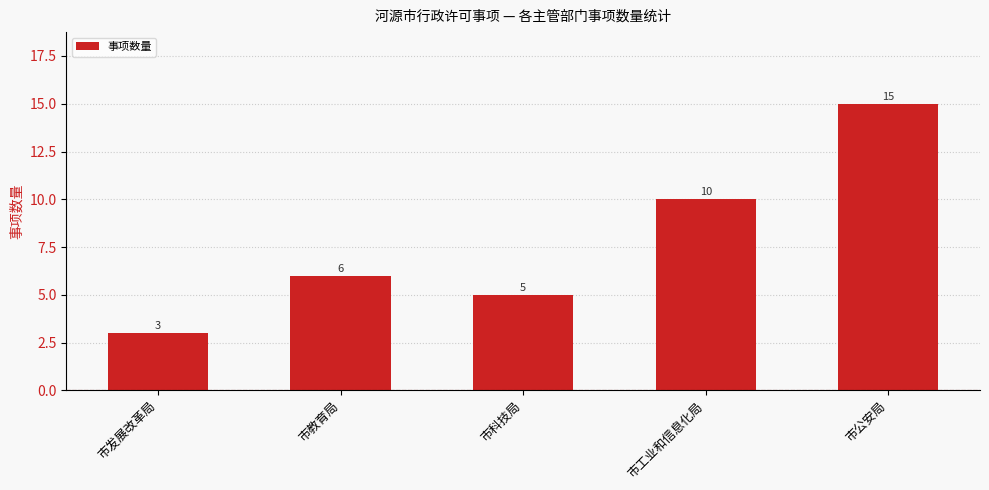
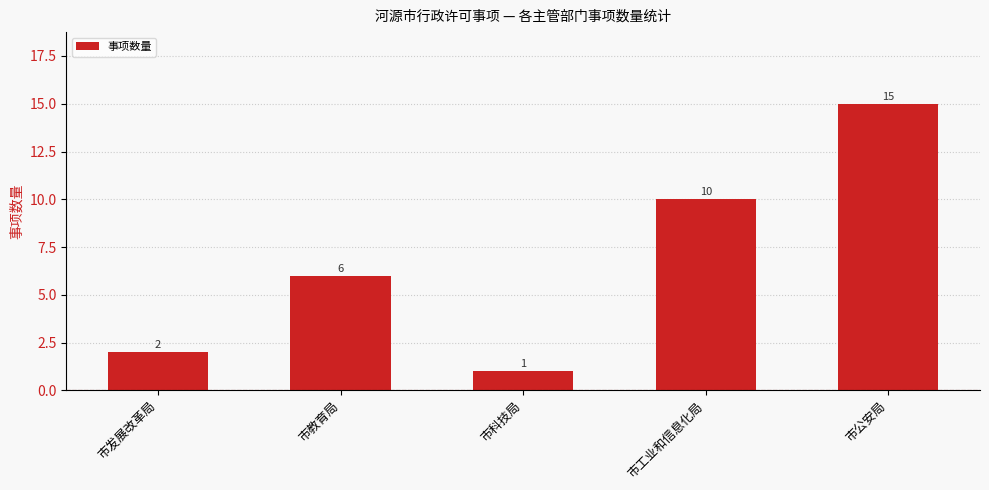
  {
-   "市发展改革局": 3,
+   "市发展改革局": 2,
    "市教育局": 6,
-   "市科技局": 5,
+   "市科技局": 1,
    "市工业和信息化局": 10,
    "市公安局": 15
  }
